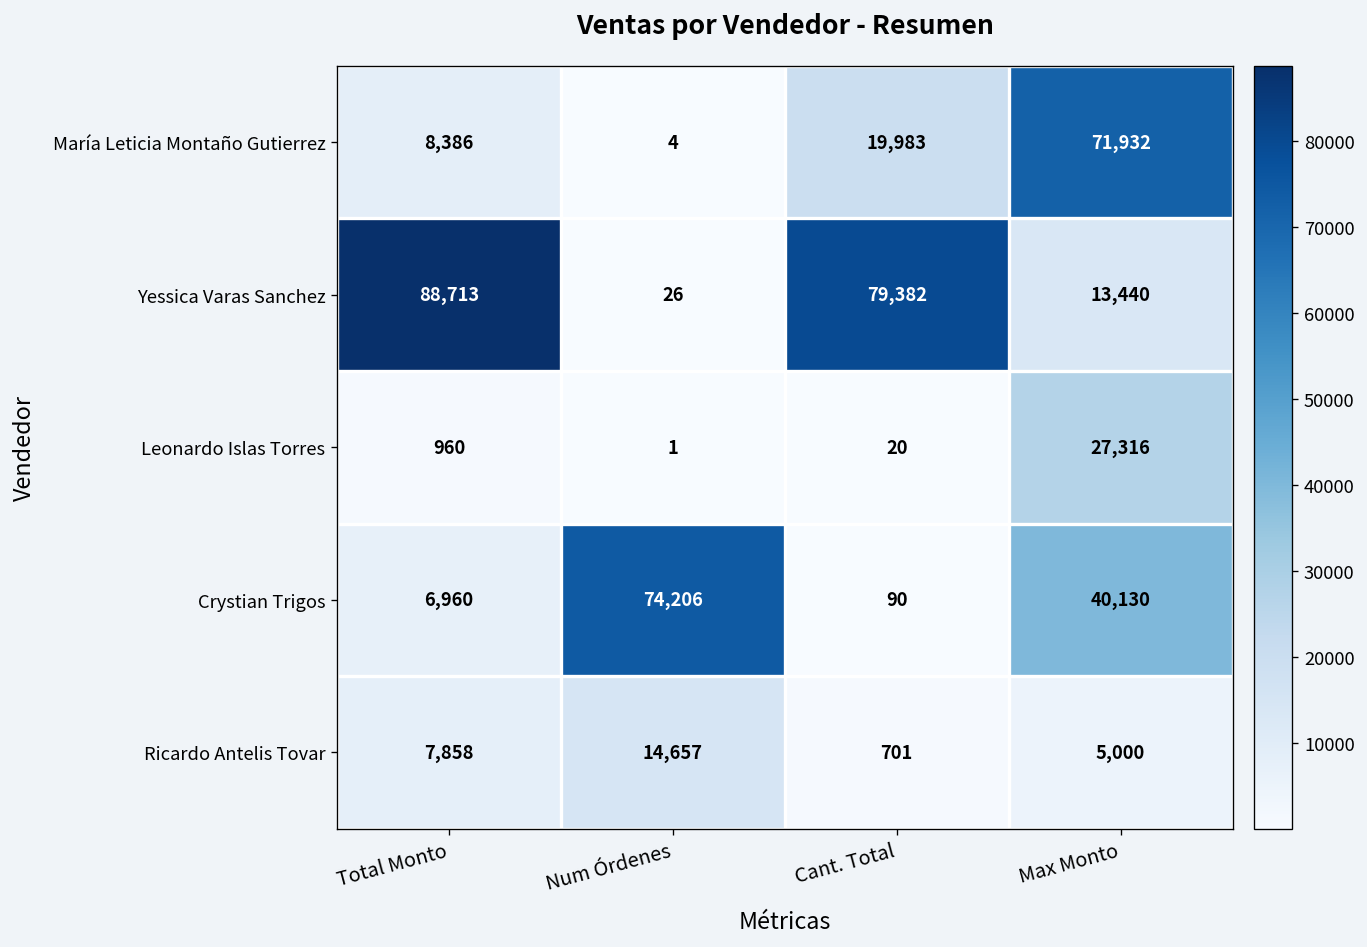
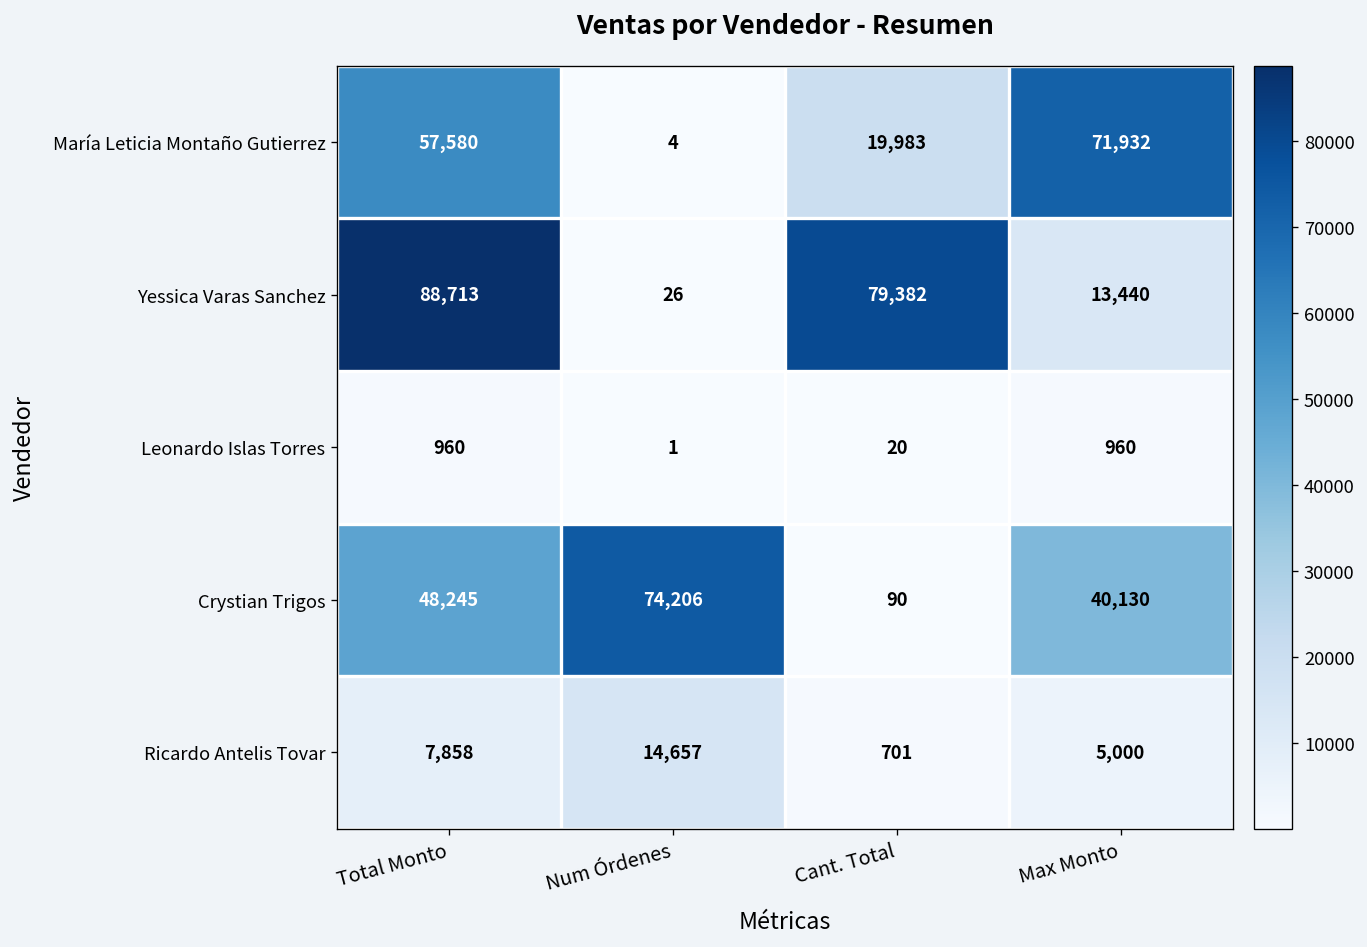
  {
    "María Leticia Montaño Gutierrez": {
-     "Total Monto": "8,386",
+     "Total Monto": "57,580",
      "Num Órdenes": "4",
      "Cant. Total": "19,983",
      "Max Monto": "71,932"
    },
    "Yessica Varas Sanchez": {
      "Total Monto": "88,713",
      "Num Órdenes": "26",
      "Cant. Total": "79,382",
      "Max Monto": "13,440"
    },
    "Leonardo Islas Torres": {
      "Total Monto": "960",
      "Num Órdenes": "1",
      "Cant. Total": "20",
-     "Max Monto": "27,316"
+     "Max Monto": "960"
    },
    "Crystian Trigos": {
-     "Total Monto": "6,960",
+     "Total Monto": "48,245",
      "Num Órdenes": "74,206",
      "Cant. Total": "90",
      "Max Monto": "40,130"
    },
    "Ricardo Antelis Tovar": {
      "Total Monto": "7,858",
      "Num Órdenes": "14,657",
      "Cant. Total": "701",
      "Max Monto": "5,000"
    }
  }
